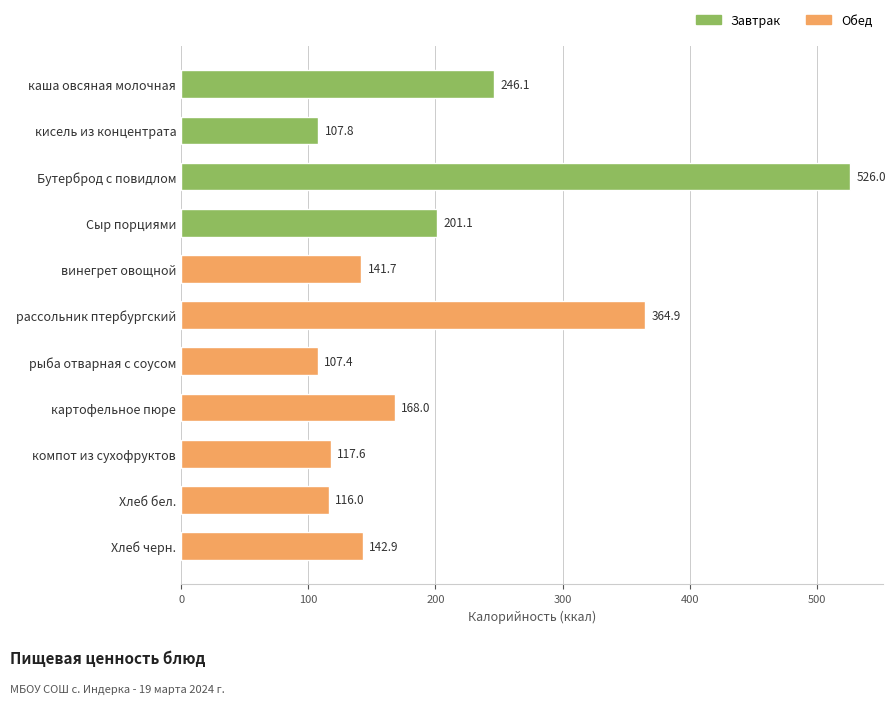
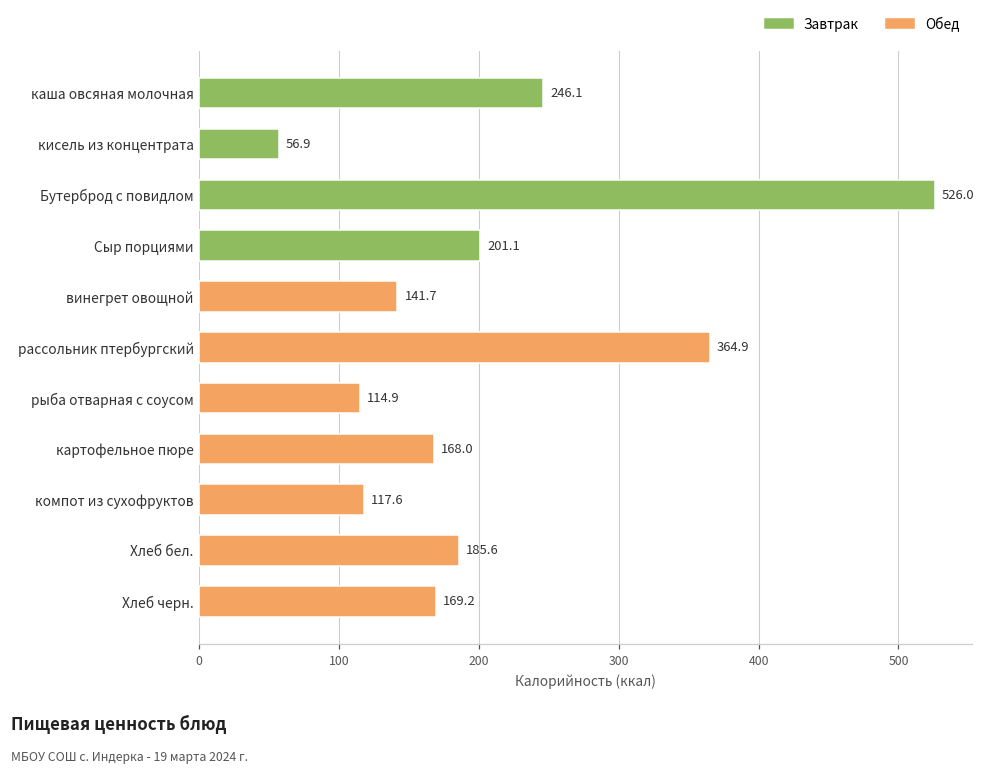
  {
    "каша овсяная молочная": 246.1,
-   "кисель из концентрата": 107.8,
+   "кисель из концентрата": 56.9,
    "Бутерброд с повидлом": 526.0,
    "Сыр порциями": 201.1,
    "винегрет овощной": 141.7,
    "рассольник птербургский": 364.9,
-   "рыба отварная с соусом": 107.4,
+   "рыба отварная с соусом": 114.9,
    "картофельное пюре": 168.0,
    "компот из сухофруктов": 117.6,
-   "Хлеб бел.": 116.0,
-   "Хлеб черн.": 142.9
+   "Хлеб бел.": 185.6,
+   "Хлеб черн.": 169.2
  }
